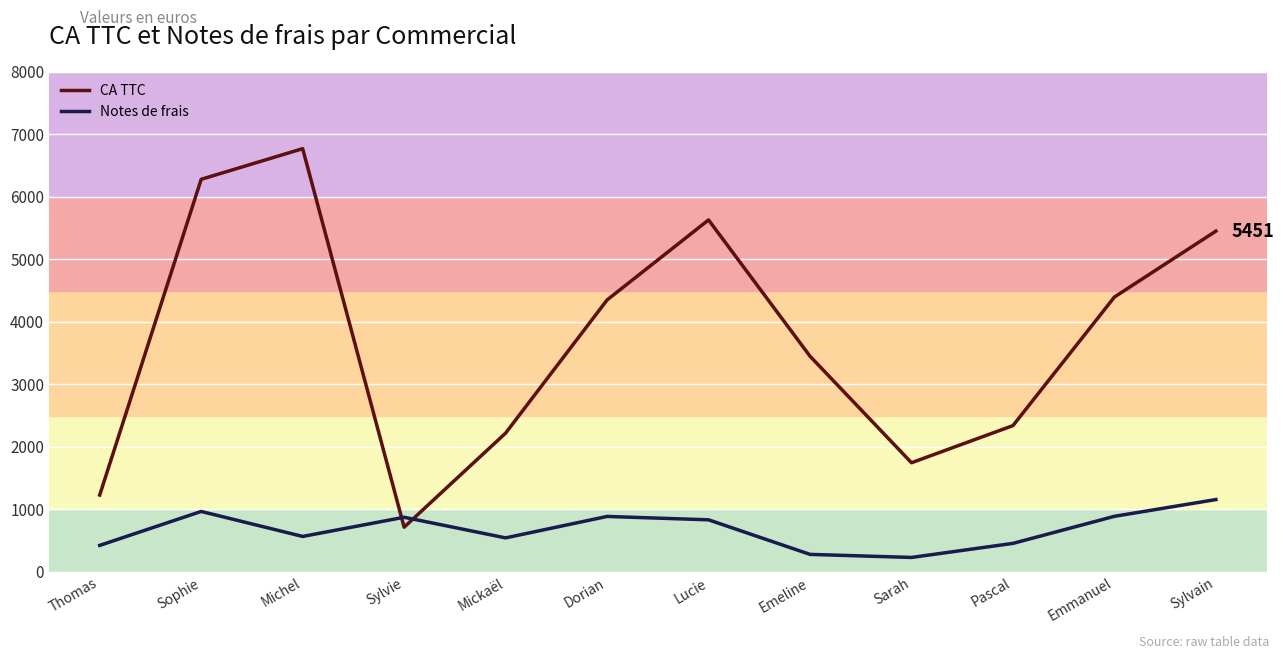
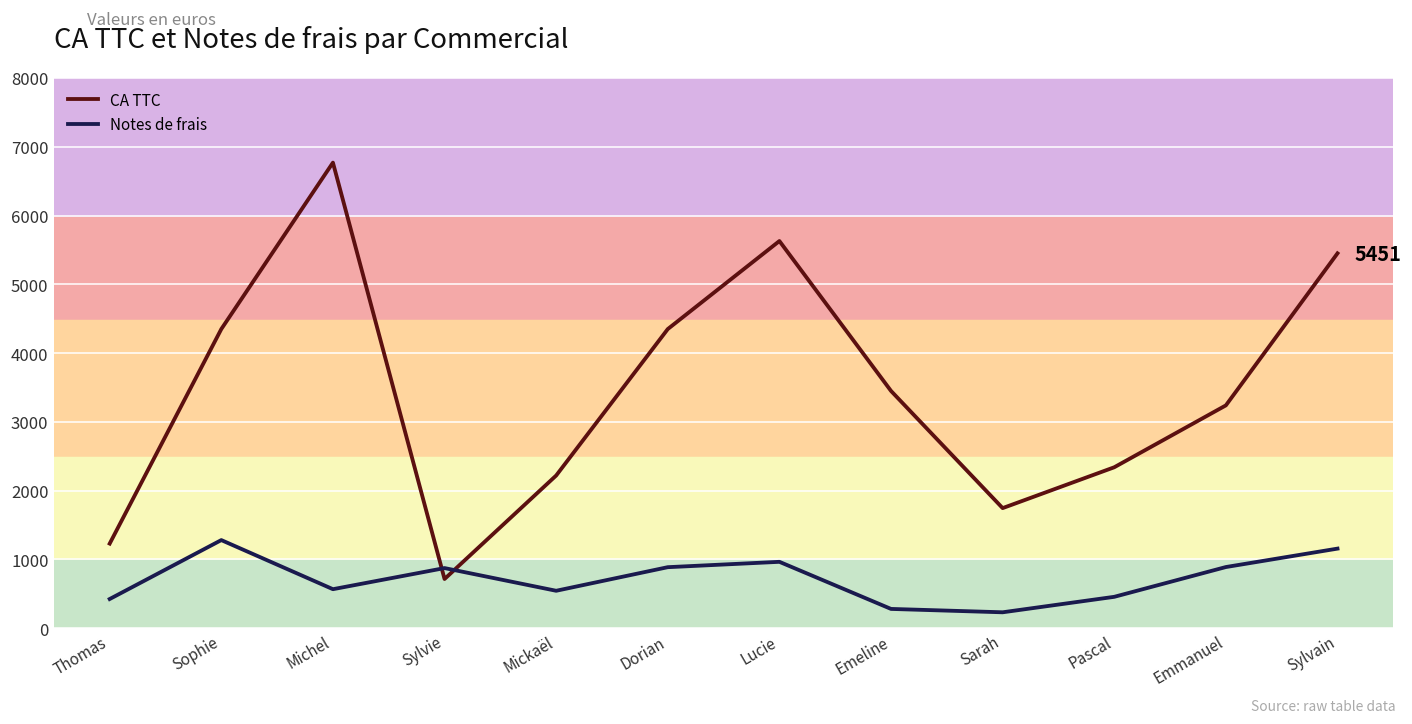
  {
    "CA TTC": {
      "Thomas": 1200,
-     "Sophie": 6300,
+     "Sophie": 4400,
      "Michel": 6800,
      "Sylvie": 700,
      "Mickaël": 2200,
      "Dorian": 4400,
      "Lucie": 5600,
      "Emeline": 3500,
      "Sarah": 1700,
      "Pascal": 2300,
-     "Emmanuel": 4400
+     "Emmanuel": 3200
    },
    "Notes de frais": {
      "Thomas": 400,
-     "Sophie": 1000,
+     "Sophie": 1300,
      "Michel": 600,
      "Sylvie": 900,
      "Mickaël": 500,
      "Dorian": 900,
-     "Lucie": 800,
+     "Lucie": 1000,
      "Emeline": 300,
      "Sarah": 200,
      "Pascal": 500,
      "Emmanuel": 900,
      "Sylvain": 1200
    }
  }
